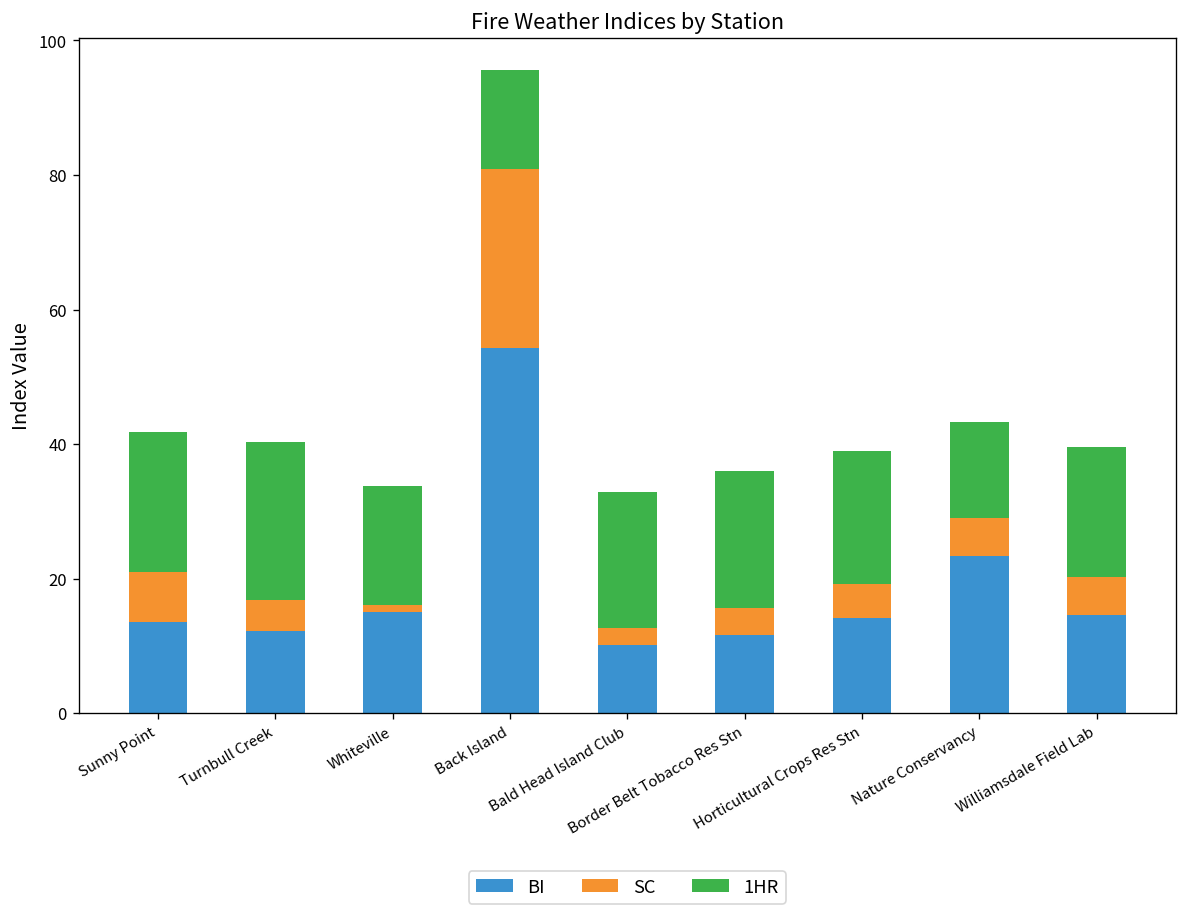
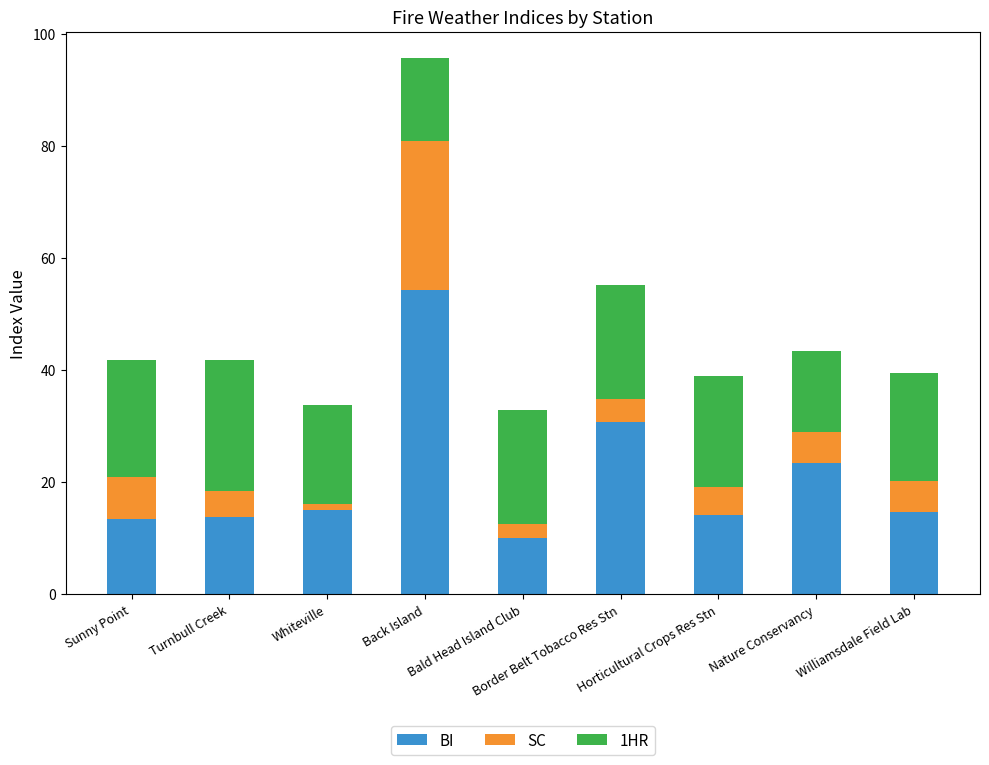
  {
    "BI": {
      "Sunny Point": 14,
-     "Turnbull Creek": 12,
+     "Turnbull Creek": 14,
      "Whiteville": 15,
      "Back Island": 54,
      "Bald Head Island Club": 10,
-     "Border Belt Tobacco Res Stn": 12,
+     "Border Belt Tobacco Res Stn": 31,
      "Horticultural Crops Res Stn": 14,
      "Nature Conservancy": 23,
      "Williamsdale Field Lab": 15
    },
    "SC": {
      "Sunny Point": 8,
      "Turnbull Creek": 5,
      "Whiteville": 1,
      "Back Island": 27,
      "Bald Head Island Club": 3,
      "Border Belt Tobacco Res Stn": 4,
      "Horticultural Crops Res Stn": 5,
      "Nature Conservancy": 6,
      "Williamsdale Field Lab": 6
    },
    "1HR": {
      "Sunny Point": 21,
      "Turnbull Creek": 23,
      "Whiteville": 18,
      "Back Island": 15,
      "Bald Head Island Club": 20,
      "Border Belt Tobacco Res Stn": 20,
      "Horticultural Crops Res Stn": 20,
      "Nature Conservancy": 14,
      "Williamsdale Field Lab": 19
    }
  }
